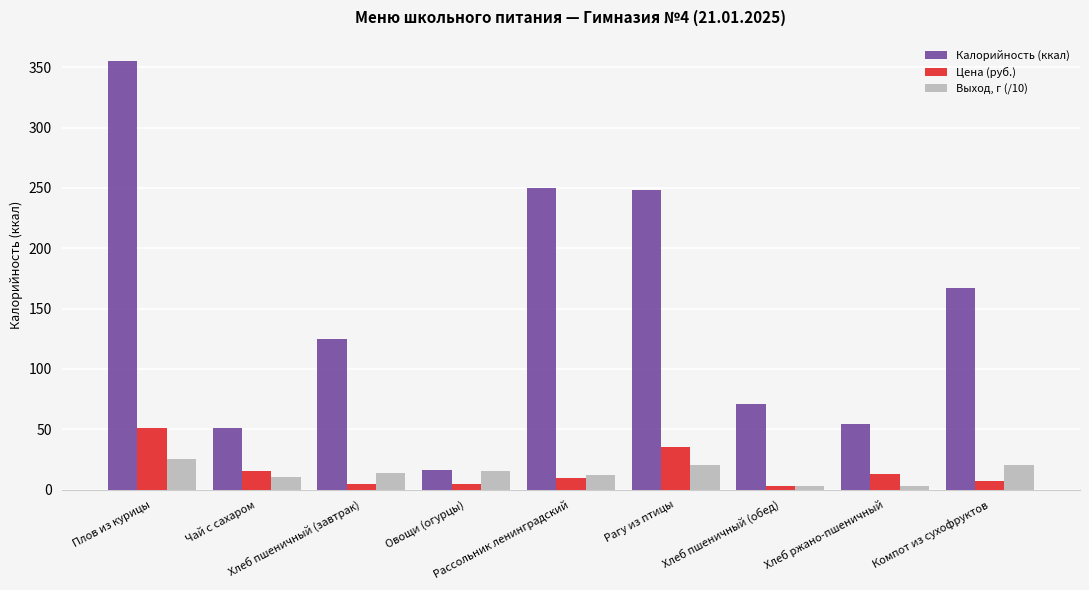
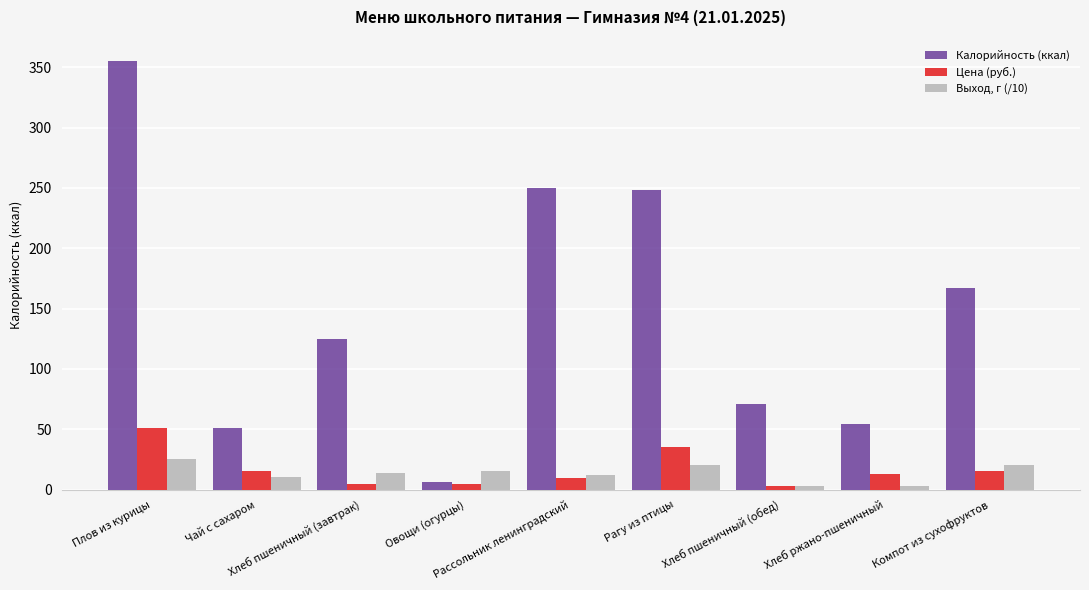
  {
    "Калорийность (ккал)": {
      "Плов из курицы": 355,
      "Чай с сахаром": 51,
      "Хлеб пшеничный (завтрак)": 125,
-     "Овощи (огурцы)": 16,
+     "Овощи (огурцы)": 6,
      "Рассольник ленинградский": 250,
      "Рагу из птицы": 248,
      "Хлеб пшеничный (обед)": 71,
      "Хлеб ржано-пшеничный": 54,
      "Компот из сухофруктов": 167
    },
    "Цена (руб.)": {
      "Плов из курицы": 51,
      "Чай с сахаром": 15,
      "Хлеб пшеничный (завтрак)": 5,
      "Овощи (огурцы)": 5,
      "Рассольник ленинградский": 10,
      "Рагу из птицы": 35,
      "Хлеб пшеничный (обед)": 3,
      "Хлеб ржано-пшеничный": 13,
-     "Компот из сухофруктов": 7
+     "Компот из сухофруктов": 15
    },
    "Выход, г (/10)": {
      "Плов из курицы": 25,
      "Чай с сахаром": 10,
      "Хлеб пшеничный (завтрак)": 14,
      "Овощи (огурцы)": 15,
      "Рассольник ленинградский": 12,
      "Рагу из птицы": 20,
      "Хлеб пшеничный (обед)": 3,
      "Хлеб ржано-пшеничный": 3,
      "Компот из сухофруктов": 20
    }
  }
